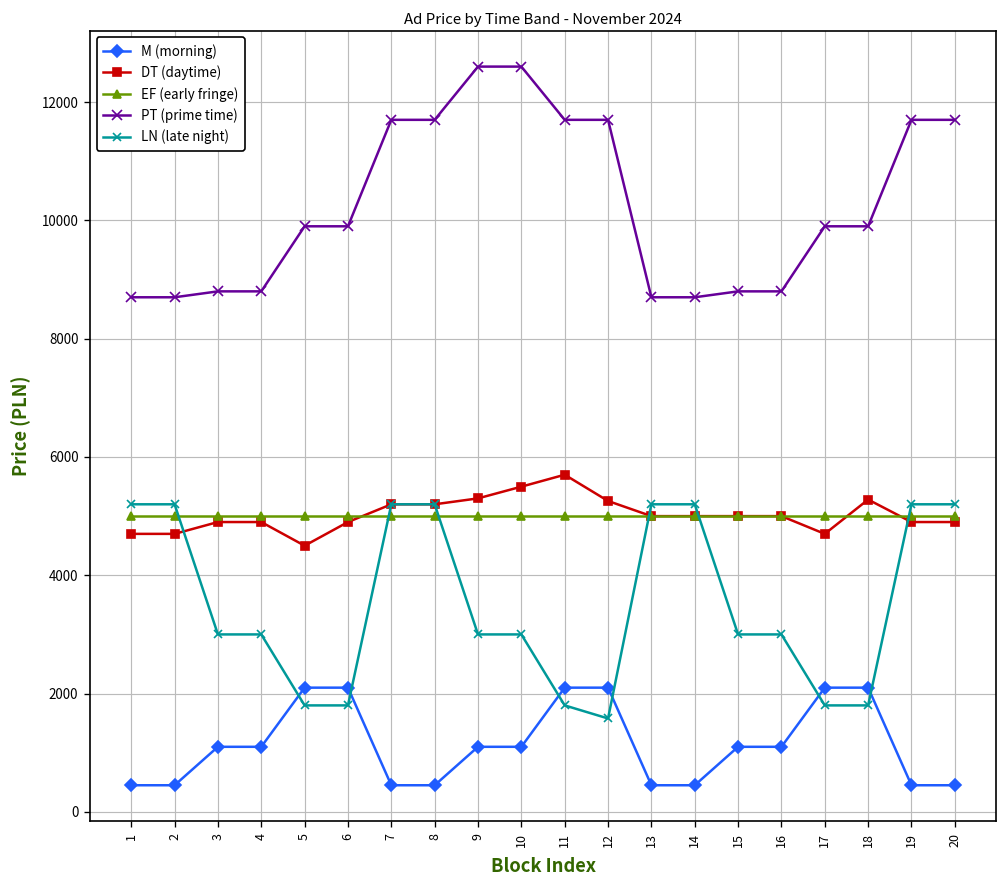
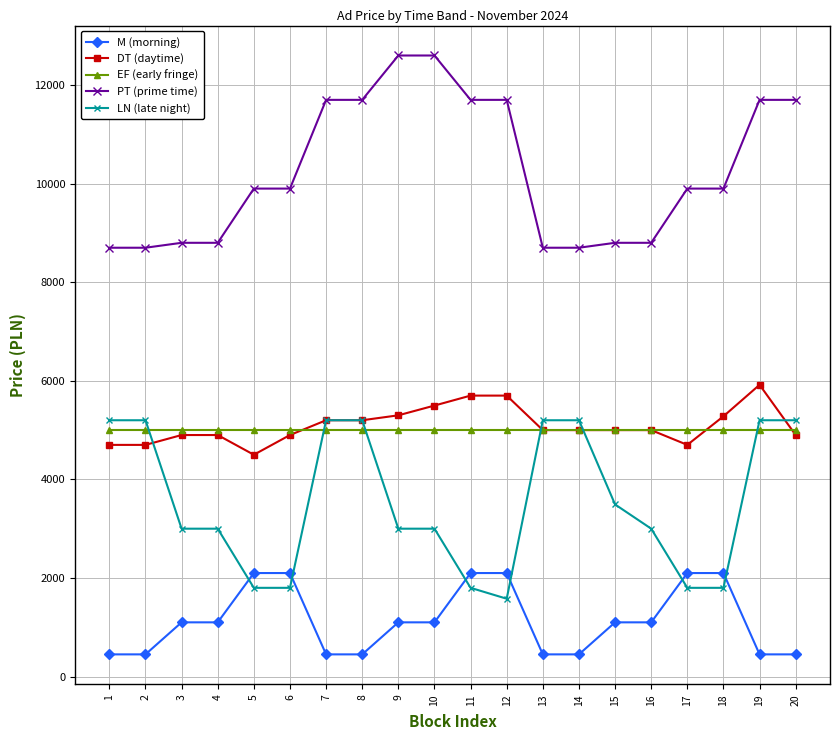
  {
    "M (morning)": {
      "1": 500,
      "2": 500,
      "3": 1100,
      "4": 1100,
      "5": 2100,
      "6": 2100,
      "7": 500,
      "8": 500,
      "9": 1100,
      "10": 1100,
      "11": 2100,
      "12": 2100,
      "13": 500,
      "14": 500,
      "15": 1100,
      "16": 1100,
      "17": 2100,
      "18": 2100,
      "19": 500,
      "20": 500
    },
    "DT (daytime)": {
      "1": 4700,
      "2": 4700,
      "3": 4900,
      "4": 4900,
      "5": 4500,
      "6": 4900,
      "9": 5300,
      "10": 5500,
      "11": 5700,
-     "12": 5300,
+     "12": 5700,
      "17": 4700,
      "18": 5300,
-     "19": 4900,
+     "19": 5900,
      "20": 4900
    },
    "EF (early fringe)": {
      "1": 5000,
      "2": 5000,
      "3": 5000,
      "4": 5000,
      "5": 5000,
      "6": 5000,
      "7": 5000,
      "8": 5000,
      "9": 5000,
      "10": 5000,
      "11": 5000,
      "12": 5000,
      "17": 5000,
      "18": 5000,
      "19": 5000,
      "20": 5000
    },
    "PT (prime time)": {
      "1": 8700,
      "2": 8700,
      "3": 8800,
      "4": 8800,
      "5": 9900,
      "6": 9900,
      "7": 11700,
      "8": 11700,
      "9": 12600,
      "10": 12600,
      "11": 11700,
      "12": 11700,
      "13": 8700,
      "14": 8700,
      "15": 8800,
      "16": 8800,
      "17": 9900,
      "18": 9900,
      "19": 11700,
      "20": 11700
    },
    "LN (late night)": {
      "1": 5200,
      "2": 5200,
      "3": 3000,
      "4": 3000,
      "5": 1800,
      "6": 1800,
      "9": 3000,
      "10": 3000,
      "11": 1800,
      "12": 1600,
      "13": 5200,
      "14": 5200,
-     "15": 3000,
+     "15": 3500,
      "16": 3000,
      "17": 1800,
      "18": 1800,
      "19": 5200,
      "20": 5200
    }
  }
